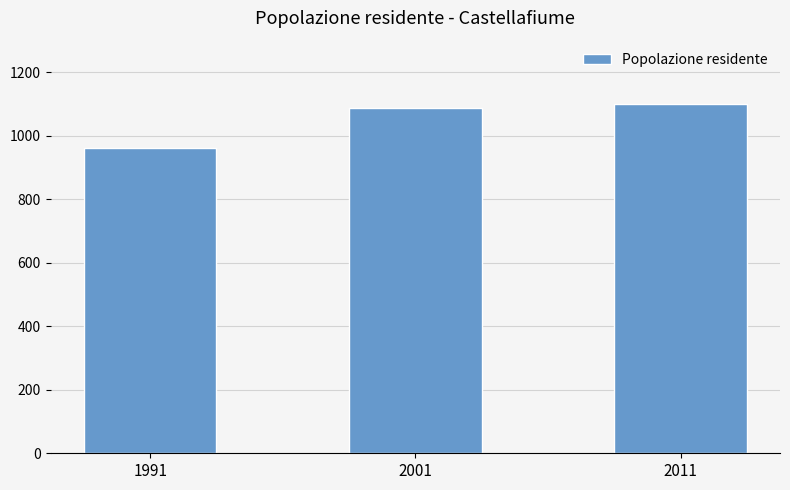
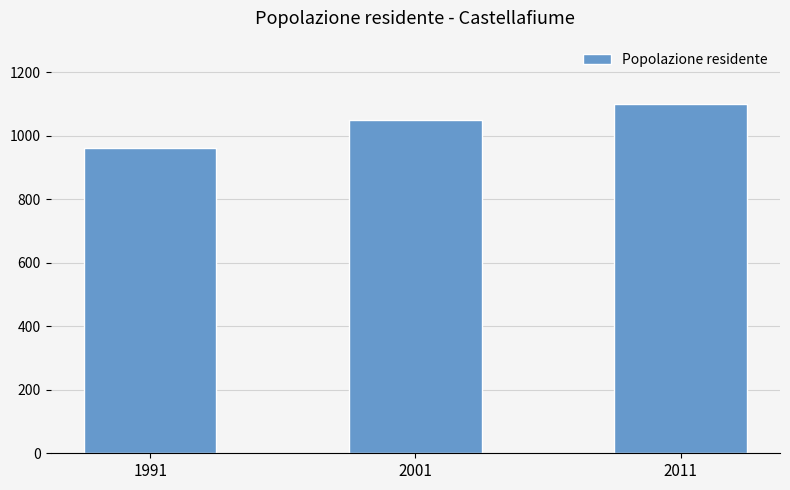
  {
    "1991": 960,
-   "2001": 1090,
+   "2001": 1050,
    "2011": 1100
  }
